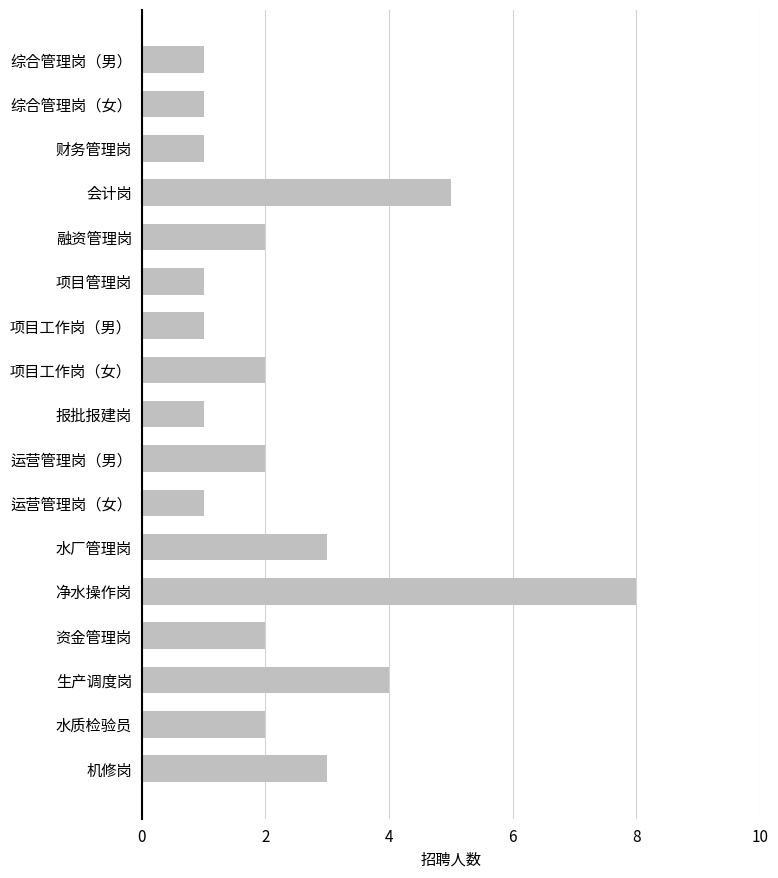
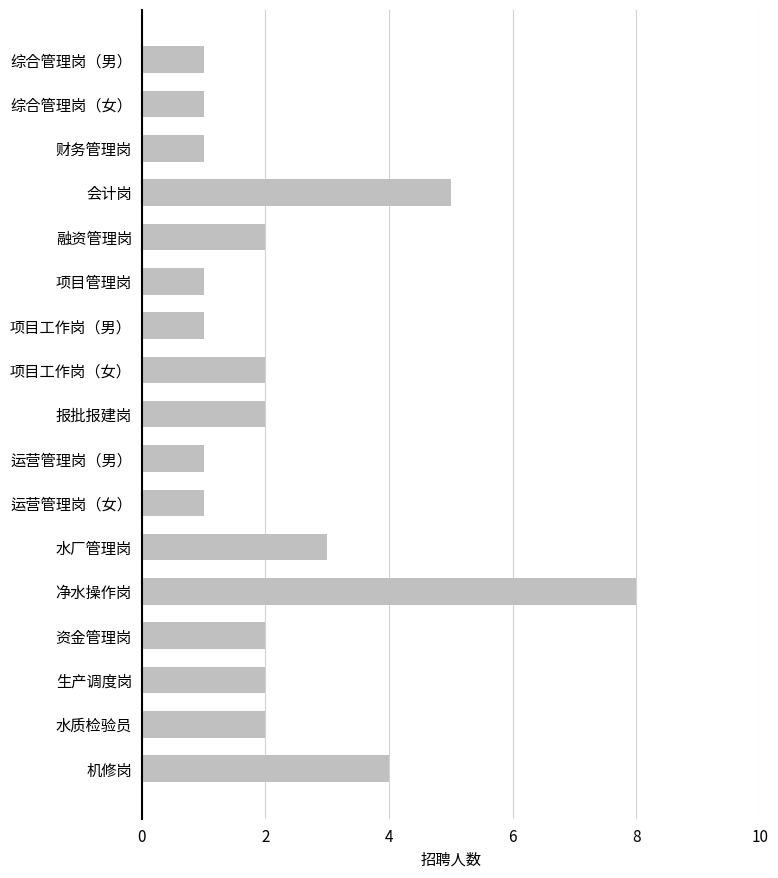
  {
    "综合管理岗（男）": 1,
    "综合管理岗（女）": 1,
    "财务管理岗": 1,
    "会计岗": 5,
    "融资管理岗": 2,
    "项目管理岗": 1,
    "项目工作岗（男）": 1,
    "项目工作岗（女）": 2,
-   "报批报建岗": 1,
-   "运营管理岗（男）": 2,
+   "报批报建岗": 2,
+   "运营管理岗（男）": 1,
    "运营管理岗（女）": 1,
    "水厂管理岗": 3,
    "净水操作岗": 8,
    "资金管理岗": 2,
-   "生产调度岗": 4,
+   "生产调度岗": 2,
    "水质检验员": 2,
-   "机修岗": 3
+   "机修岗": 4
  }
